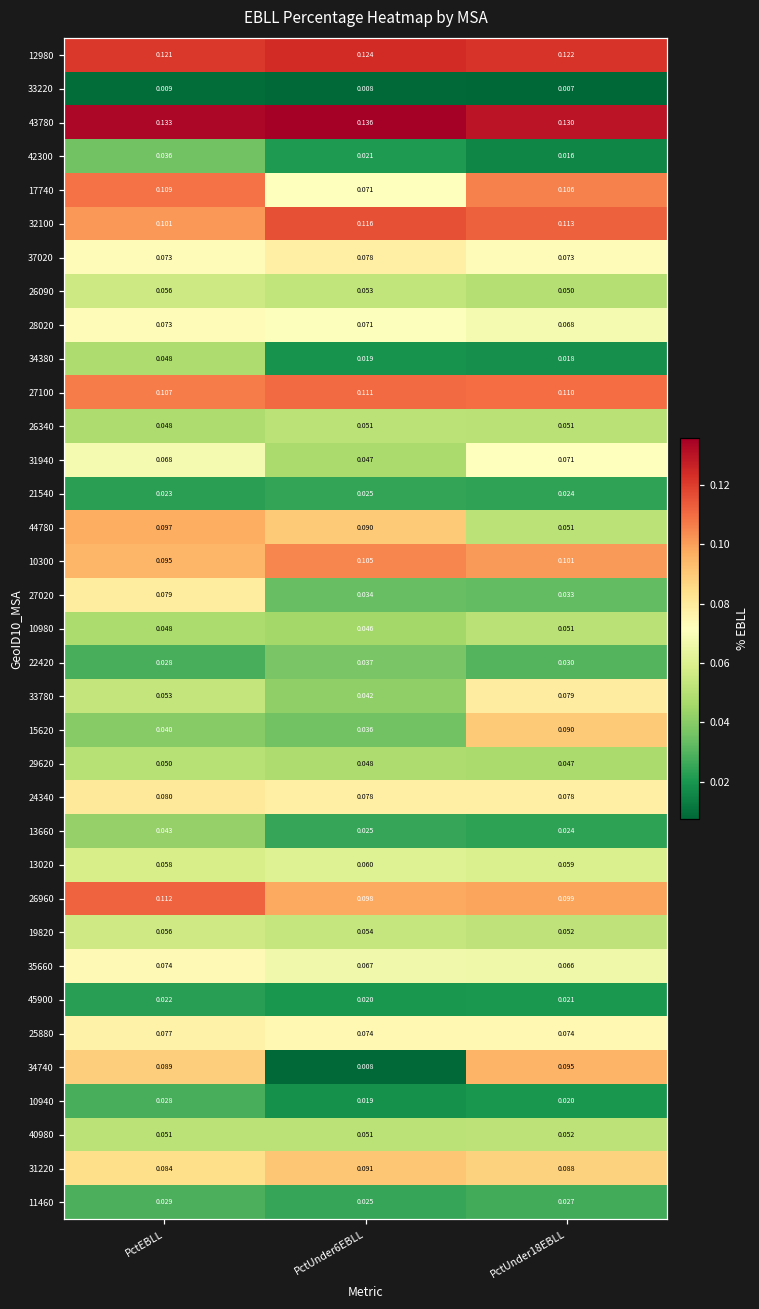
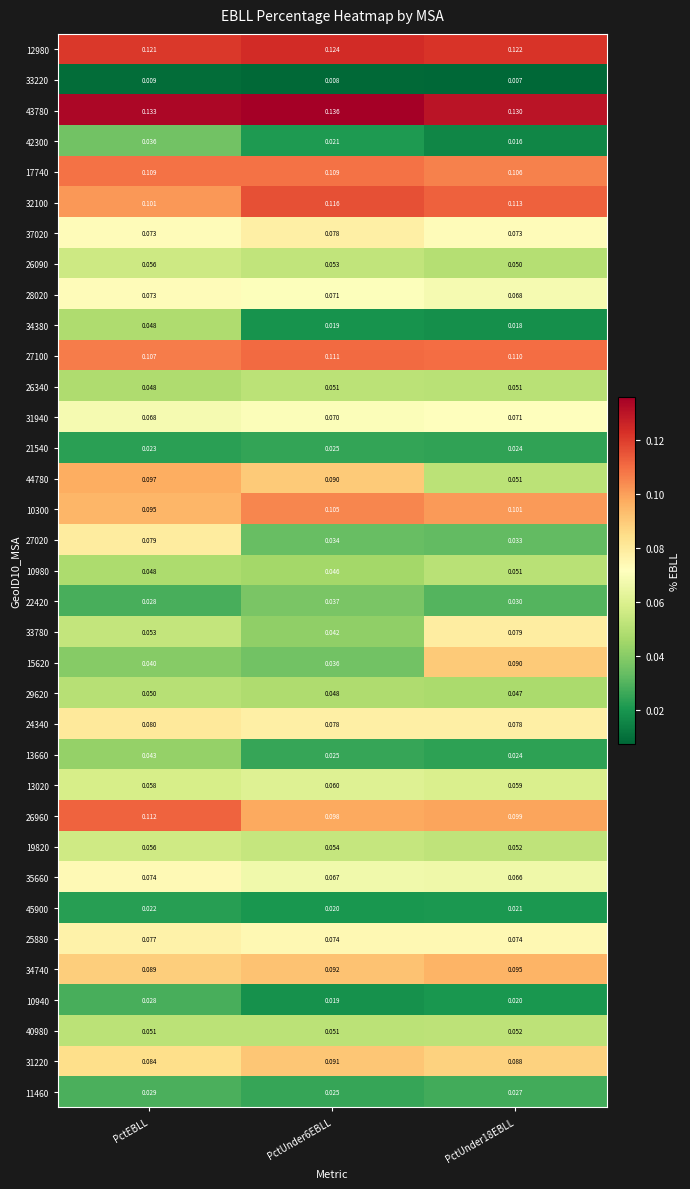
  {
    "12980": {
      "PctEBLL": 0.121,
      "PctUnder6EBLL": 0.124,
      "PctUnder18EBLL": 0.122
    },
    "33220": {
      "PctEBLL": 0.009,
      "PctUnder6EBLL": 0.008,
      "PctUnder18EBLL": 0.007
    },
    "43780": {
      "PctEBLL": 0.133,
      "PctUnder6EBLL": 0.136,
      "PctUnder18EBLL": 0.130
    },
    "42300": {
      "PctEBLL": 0.036,
      "PctUnder6EBLL": 0.021,
      "PctUnder18EBLL": 0.016
    },
    "17740": {
      "PctEBLL": 0.109,
-     "PctUnder6EBLL": 0.071,
+     "PctUnder6EBLL": 0.109,
      "PctUnder18EBLL": 0.106
    },
    "32100": {
      "PctEBLL": 0.101,
      "PctUnder6EBLL": 0.116,
      "PctUnder18EBLL": 0.113
    },
    "37020": {
      "PctEBLL": 0.073,
      "PctUnder6EBLL": 0.078,
      "PctUnder18EBLL": 0.073
    },
    "26090": {
      "PctEBLL": 0.056,
      "PctUnder6EBLL": 0.053,
      "PctUnder18EBLL": 0.050
    },
    "28020": {
      "PctEBLL": 0.073,
      "PctUnder6EBLL": 0.071,
      "PctUnder18EBLL": 0.068
    },
    "34380": {
      "PctEBLL": 0.048,
      "PctUnder6EBLL": 0.019,
      "PctUnder18EBLL": 0.018
    },
    "27100": {
      "PctEBLL": 0.107,
      "PctUnder6EBLL": 0.111,
      "PctUnder18EBLL": 0.110
    },
    "26340": {
      "PctEBLL": 0.048,
      "PctUnder6EBLL": 0.051,
      "PctUnder18EBLL": 0.051
    },
    "31940": {
      "PctEBLL": 0.068,
-     "PctUnder6EBLL": 0.047,
+     "PctUnder6EBLL": 0.070,
      "PctUnder18EBLL": 0.071
    },
    "21540": {
      "PctEBLL": 0.023,
      "PctUnder6EBLL": 0.025,
      "PctUnder18EBLL": 0.024
    },
    "44780": {
      "PctEBLL": 0.097,
      "PctUnder6EBLL": 0.090,
      "PctUnder18EBLL": 0.051
    },
    "10300": {
      "PctEBLL": 0.095,
      "PctUnder6EBLL": 0.105,
      "PctUnder18EBLL": 0.101
    },
    "27020": {
      "PctEBLL": 0.079,
      "PctUnder6EBLL": 0.034,
      "PctUnder18EBLL": 0.033
    },
    "10980": {
      "PctEBLL": 0.048,
      "PctUnder6EBLL": 0.046,
      "PctUnder18EBLL": 0.051
    },
    "22420": {
      "PctEBLL": 0.028,
      "PctUnder6EBLL": 0.037,
      "PctUnder18EBLL": 0.030
    },
    "33780": {
      "PctEBLL": 0.053,
      "PctUnder6EBLL": 0.042,
      "PctUnder18EBLL": 0.079
    },
    "15620": {
      "PctEBLL": 0.040,
      "PctUnder6EBLL": 0.036,
      "PctUnder18EBLL": 0.090
    },
    "29620": {
      "PctEBLL": 0.050,
      "PctUnder6EBLL": 0.048,
      "PctUnder18EBLL": 0.047
    },
    "24340": {
      "PctEBLL": 0.080,
      "PctUnder6EBLL": 0.078,
      "PctUnder18EBLL": 0.078
    },
    "13660": {
      "PctEBLL": 0.043,
      "PctUnder6EBLL": 0.025,
      "PctUnder18EBLL": 0.024
    },
    "13020": {
      "PctEBLL": 0.058,
      "PctUnder6EBLL": 0.060,
      "PctUnder18EBLL": 0.059
    },
    "26960": {
      "PctEBLL": 0.112,
      "PctUnder6EBLL": 0.098,
      "PctUnder18EBLL": 0.099
    },
    "19820": {
      "PctEBLL": 0.056,
      "PctUnder6EBLL": 0.054,
      "PctUnder18EBLL": 0.052
    },
    "35660": {
      "PctEBLL": 0.074,
      "PctUnder6EBLL": 0.067,
      "PctUnder18EBLL": 0.066
    },
    "45900": {
      "PctEBLL": 0.022,
      "PctUnder6EBLL": 0.020,
      "PctUnder18EBLL": 0.021
    },
    "25880": {
      "PctEBLL": 0.077,
      "PctUnder6EBLL": 0.074,
      "PctUnder18EBLL": 0.074
    },
    "34740": {
      "PctEBLL": 0.089,
-     "PctUnder6EBLL": 0.008,
+     "PctUnder6EBLL": 0.092,
      "PctUnder18EBLL": 0.095
    },
    "10940": {
      "PctEBLL": 0.028,
      "PctUnder6EBLL": 0.019,
      "PctUnder18EBLL": 0.020
    },
    "40980": {
      "PctEBLL": 0.051,
      "PctUnder6EBLL": 0.051,
      "PctUnder18EBLL": 0.052
    },
    "31220": {
      "PctEBLL": 0.084,
      "PctUnder6EBLL": 0.091,
      "PctUnder18EBLL": 0.088
    },
    "11460": {
      "PctEBLL": 0.029,
      "PctUnder6EBLL": 0.025,
      "PctUnder18EBLL": 0.027
    }
  }
